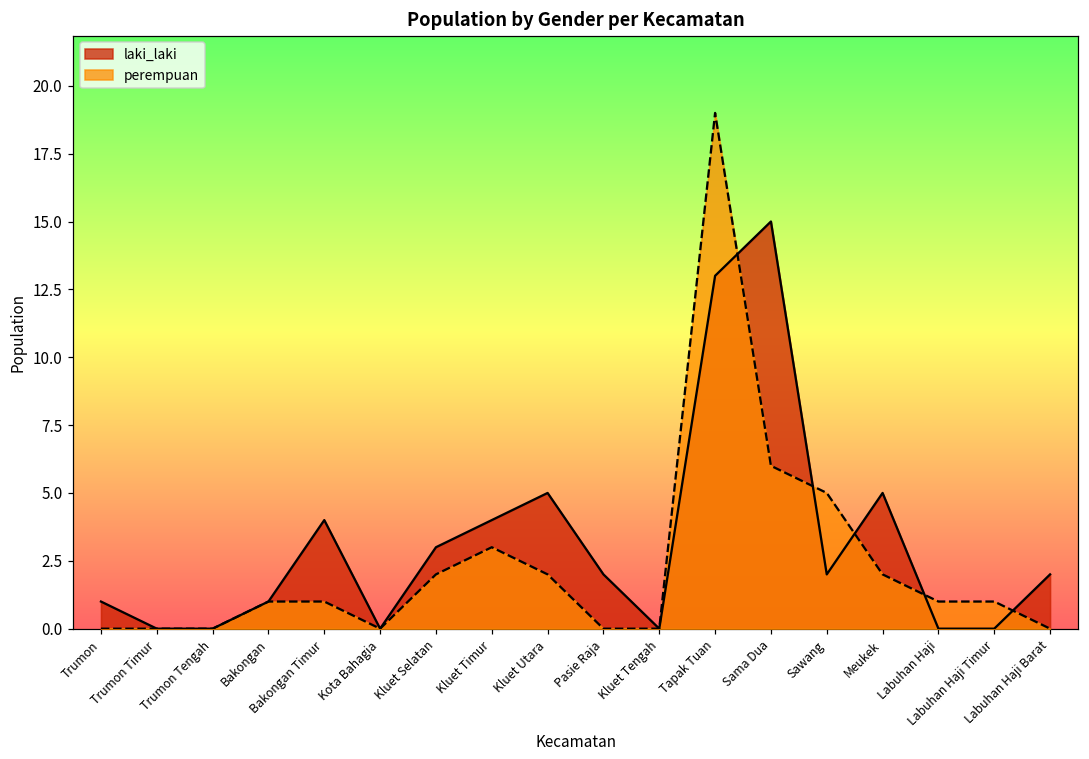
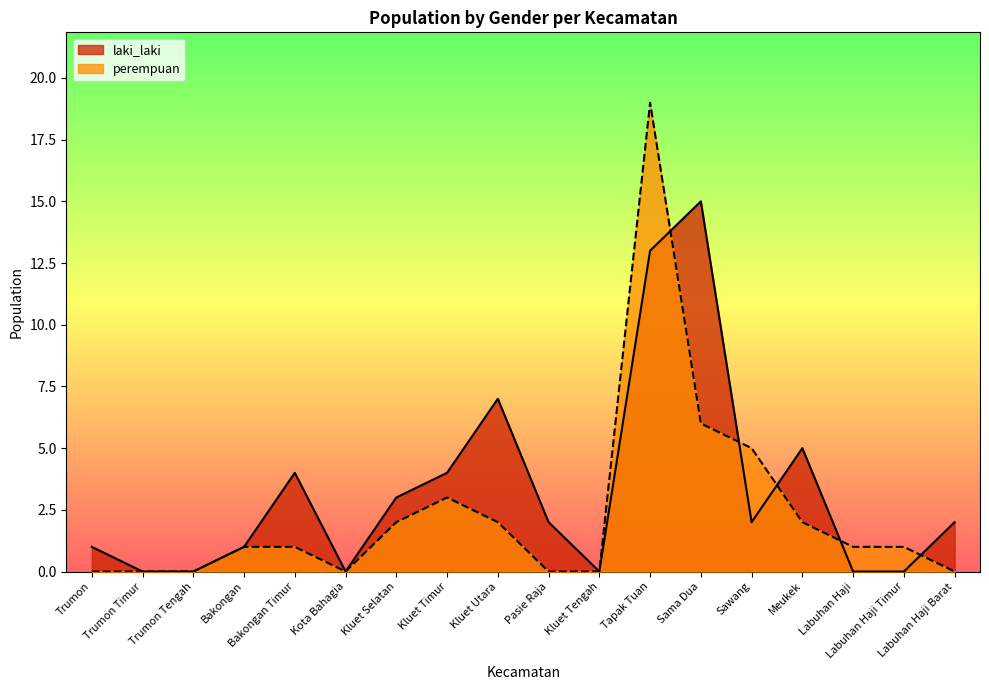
  {
    "laki_laki": {
      "Trumon": 1,
      "Bakongan Timur": 4,
      "Kluet Selatan": 3,
      "Kluet Timur": 4,
-     "Kluet Utara": 5,
+     "Kluet Utara": 7,
      "Pasie Raja": 2,
      "Tapak Tuan": 13,
      "Sama Dua": 15,
      "Sawang": 2,
      "Meukek": 5,
      "Labuhan Haji": 0,
      "Labuhan Haji Timur": 0,
      "Labuhan Haji Barat": 2
    },
    "perempuan": {
      "Trumon": 0,
      "Bakongan Timur": 1,
      "Kluet Selatan": 2,
      "Kluet Timur": 3,
      "Kluet Utara": 2,
      "Pasie Raja": 0,
      "Tapak Tuan": 19,
      "Sama Dua": 6,
      "Sawang": 5,
      "Meukek": 2,
      "Labuhan Haji": 1,
      "Labuhan Haji Timur": 1,
      "Labuhan Haji Barat": 0
    }
  }
